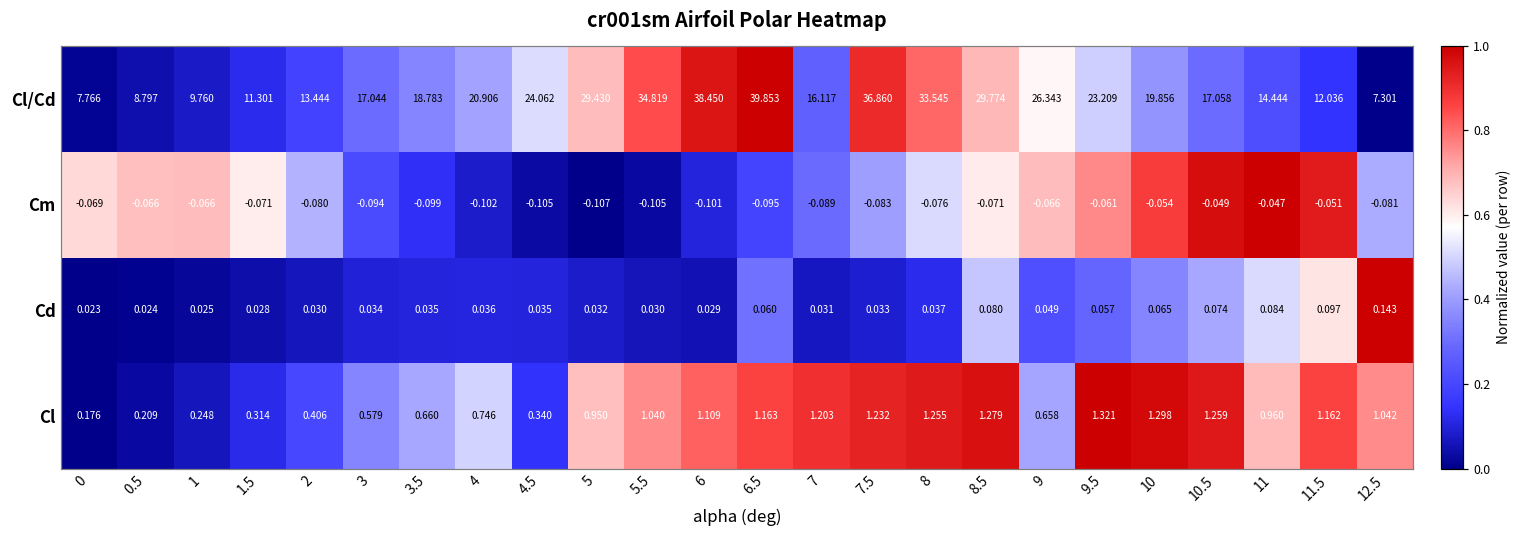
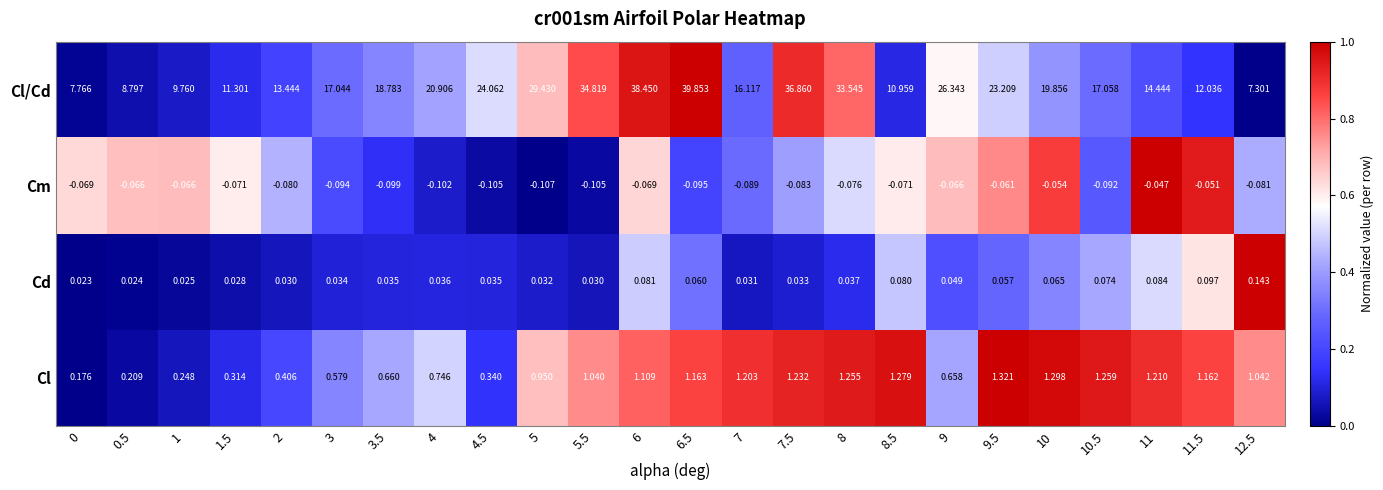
  {
    "Cl/Cd": {
      "0": 7.766,
      "0.5": 8.797,
      "1": 9.760,
      "1.5": 11.301,
      "2": 13.444,
      "3": 17.044,
      "3.5": 18.783,
      "4": 20.906,
      "4.5": 24.062,
      "5": 29.430,
      "5.5": 34.819,
      "6": 38.450,
      "6.5": 39.853,
      "7": 16.117,
      "7.5": 36.860,
      "8": 33.545,
-     "8.5": 29.774,
+     "8.5": 10.959,
      "9": 26.343,
      "9.5": 23.209,
      "10": 19.856,
      "10.5": 17.058,
      "11": 14.444,
      "11.5": 12.036,
      "12.5": 7.301
    },
    "Cm": {
      "0": -0.069,
      "0.5": -0.066,
      "1": -0.066,
      "1.5": -0.071,
      "2": -0.080,
      "3": -0.094,
      "3.5": -0.099,
      "4": -0.102,
      "4.5": -0.105,
      "5": -0.107,
      "5.5": -0.105,
-     "6": -0.101,
+     "6": -0.069,
      "6.5": -0.095,
      "7": -0.089,
      "7.5": -0.083,
      "8": -0.076,
      "8.5": -0.071,
      "9": -0.066,
      "9.5": -0.061,
      "10": -0.054,
-     "10.5": -0.049,
+     "10.5": -0.092,
      "11": -0.047,
      "11.5": -0.051,
      "12.5": -0.081
    },
    "Cd": {
      "0": 0.023,
      "0.5": 0.024,
      "1": 0.025,
      "1.5": 0.028,
      "2": 0.030,
      "3": 0.034,
      "3.5": 0.035,
      "4": 0.036,
      "4.5": 0.035,
      "5": 0.032,
      "5.5": 0.030,
-     "6": 0.029,
+     "6": 0.081,
      "6.5": 0.060,
      "7": 0.031,
      "7.5": 0.033,
      "8": 0.037,
      "8.5": 0.080,
      "9": 0.049,
      "9.5": 0.057,
      "10": 0.065,
      "10.5": 0.074,
      "11": 0.084,
      "11.5": 0.097,
      "12.5": 0.143
    },
    "Cl": {
      "0": 0.176,
      "0.5": 0.209,
      "1": 0.248,
      "1.5": 0.314,
      "2": 0.406,
      "3": 0.579,
      "3.5": 0.660,
      "4": 0.746,
      "4.5": 0.340,
      "5": 0.950,
      "5.5": 1.040,
      "6": 1.109,
      "6.5": 1.163,
      "7": 1.203,
      "7.5": 1.232,
      "8": 1.255,
      "8.5": 1.279,
      "9": 0.658,
      "9.5": 1.321,
      "10": 1.298,
      "10.5": 1.259,
-     "11": 0.960,
+     "11": 1.210,
      "11.5": 1.162,
      "12.5": 1.042
    }
  }
